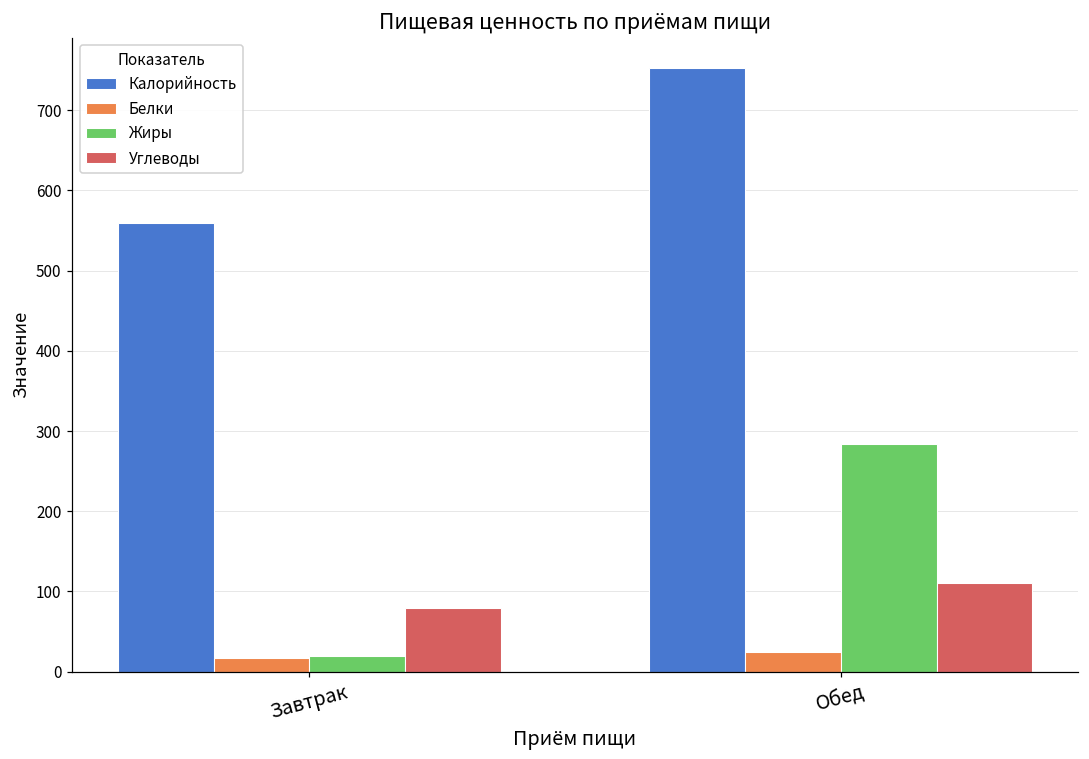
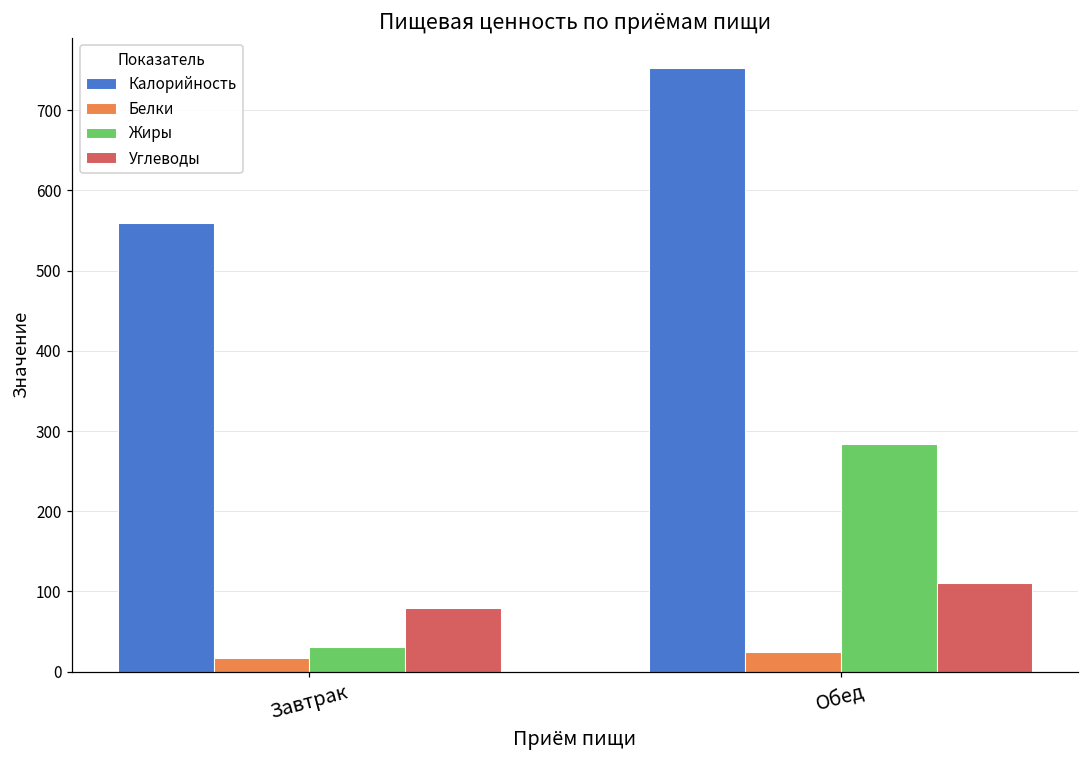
  {
    "Калорийность": {
      "Завтрак": 560,
      "Обед": 750
    },
    "Жиры": {
-     "Завтрак": 20,
+     "Завтрак": 30,
      "Обед": 280
    }
  }
